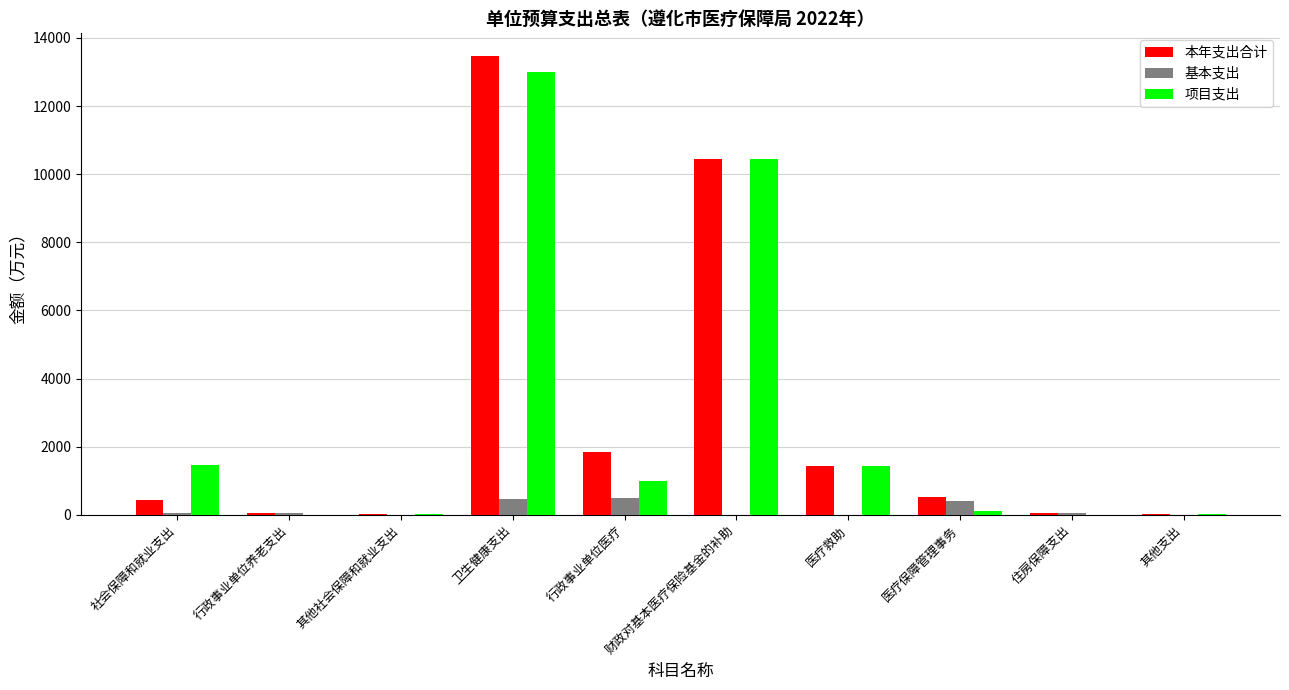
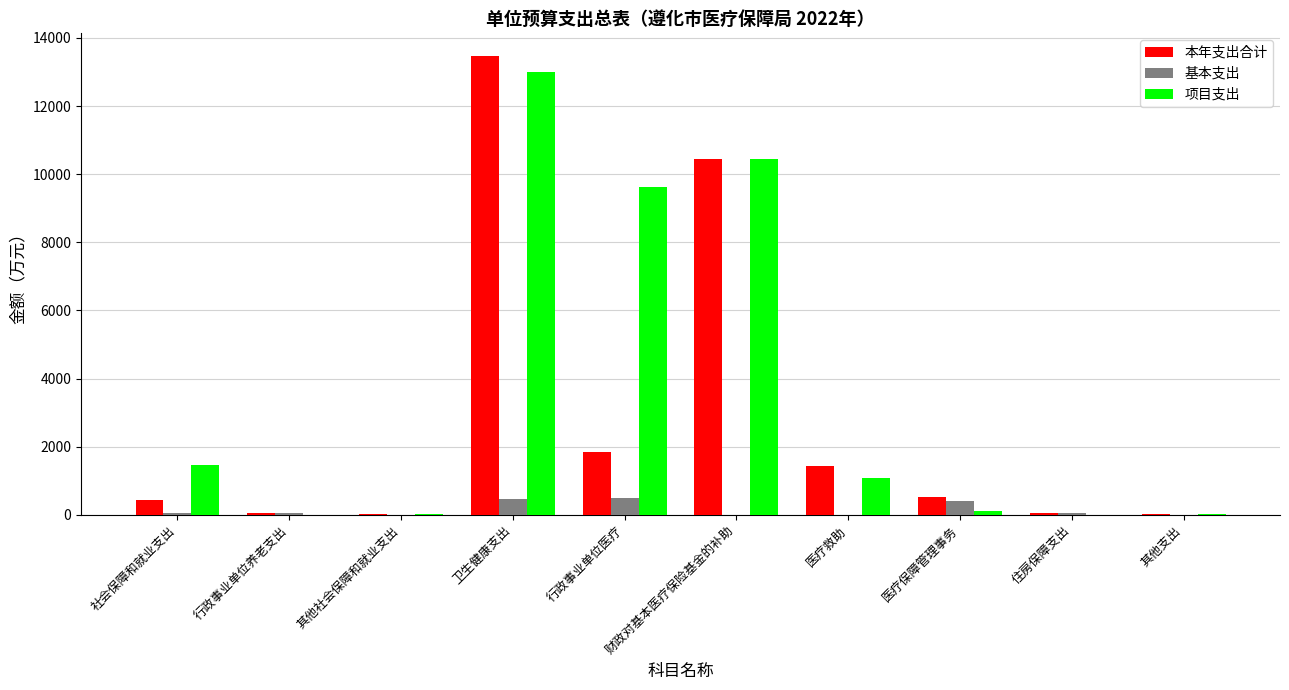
  {
    "本年支出合计": {
      "社会保障和就业支出": 400,
      "卫生健康支出": 13500,
      "行政事业单位医疗": 1800,
      "财政对基本医疗保险基金的补助": 10500,
      "医疗救助": 1400,
      "医疗保障管理事务": 500
    },
    "基本支出": {
      "其他社会保障和就业支出": 0,
      "卫生健康支出": 500,
      "行政事业单位医疗": 500,
      "财政对基本医疗保险基金的补助": 0,
      "医疗救助": 0,
      "医疗保障管理事务": 400,
      "其他支出": 0
    },
    "项目支出": {
      "社会保障和就业支出": 1500,
      "行政事业单位养老支出": 0,
      "卫生健康支出": 13000,
-     "行政事业单位医疗": 1000,
+     "行政事业单位医疗": 9600,
      "财政对基本医疗保险基金的补助": 10500,
-     "医疗救助": 1400,
+     "医疗救助": 1100,
      "医疗保障管理事务": 100,
      "住房保障支出": 0
    }
  }
